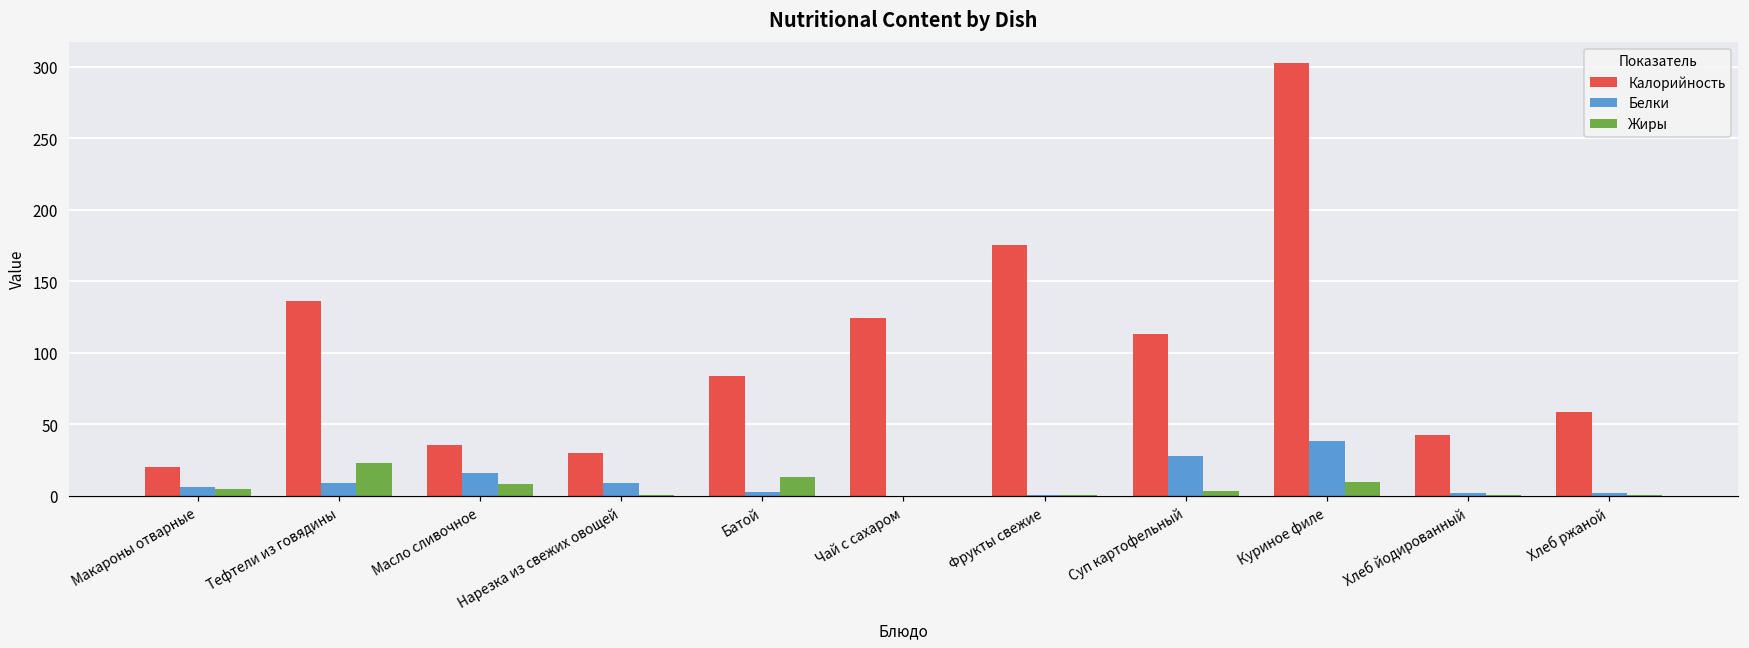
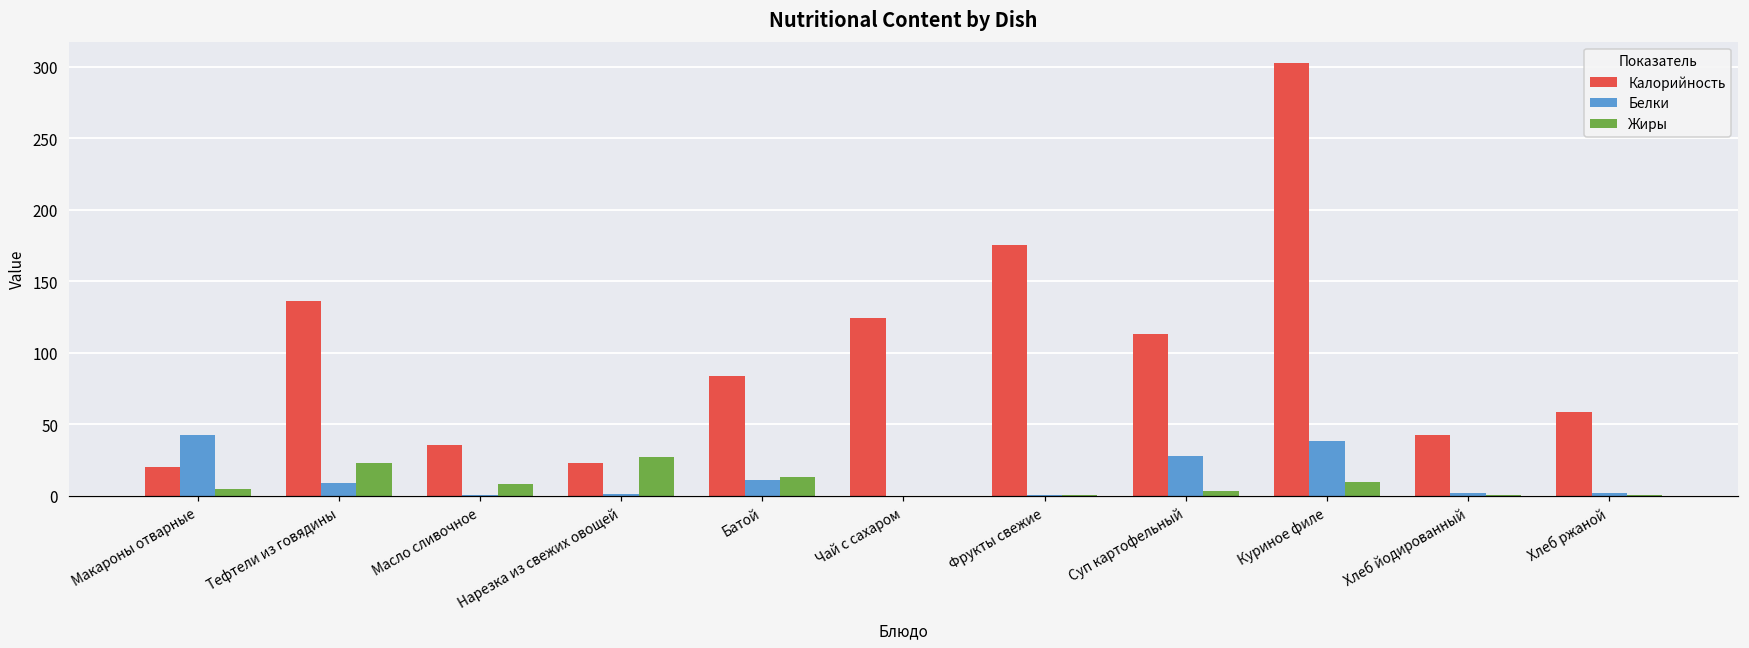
  {
    "Калорийность": {
      "Макароны отварные": 20,
      "Тефтели из говядины": 136,
      "Масло сливочное": 36,
-     "Нарезка из свежих овощей": 30,
+     "Нарезка из свежих овощей": 23,
      "Батой": 84,
      "Чай с сахаром": 124,
      "Фрукты свежие": 175,
      "Суп картофельный": 113,
      "Куриное филе": 302,
      "Хлеб йодированный": 43,
      "Хлеб ржаной": 59
    },
    "Белки": {
-     "Макароны отварные": 6,
+     "Макароны отварные": 42,
      "Тефтели из говядины": 9,
-     "Масло сливочное": 16,
-     "Нарезка из свежих овощей": 9,
-     "Батой": 3,
+     "Масло сливочное": 0,
+     "Нарезка из свежих овощей": 1,
+     "Батой": 11,
      "Чай с сахаром": 0,
      "Суп картофельный": 28,
      "Куриное филе": 38,
      "Хлеб йодированный": 2,
      "Хлеб ржаной": 2
    },
    "Жиры": {
      "Макароны отварные": 4,
      "Тефтели из говядины": 23,
      "Масло сливочное": 8,
-     "Нарезка из свежих овощей": 0,
+     "Нарезка из свежих овощей": 27,
      "Батой": 13,
      "Чай с сахаром": 0,
      "Суп картофельный": 3,
      "Куриное филе": 9
    }
  }
